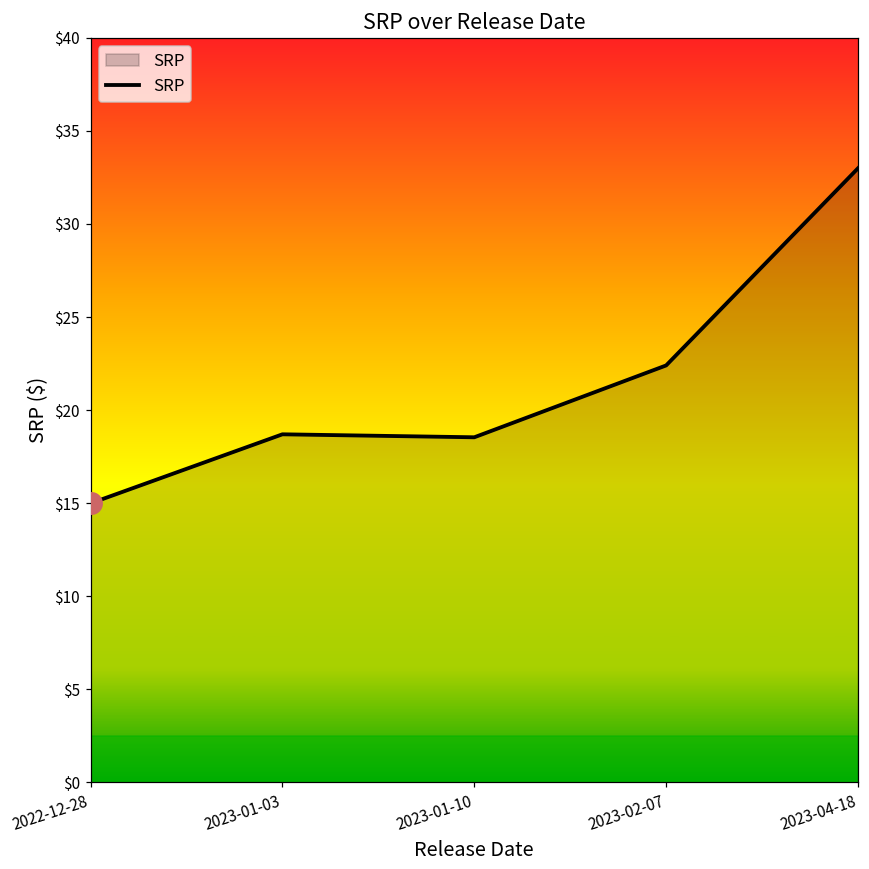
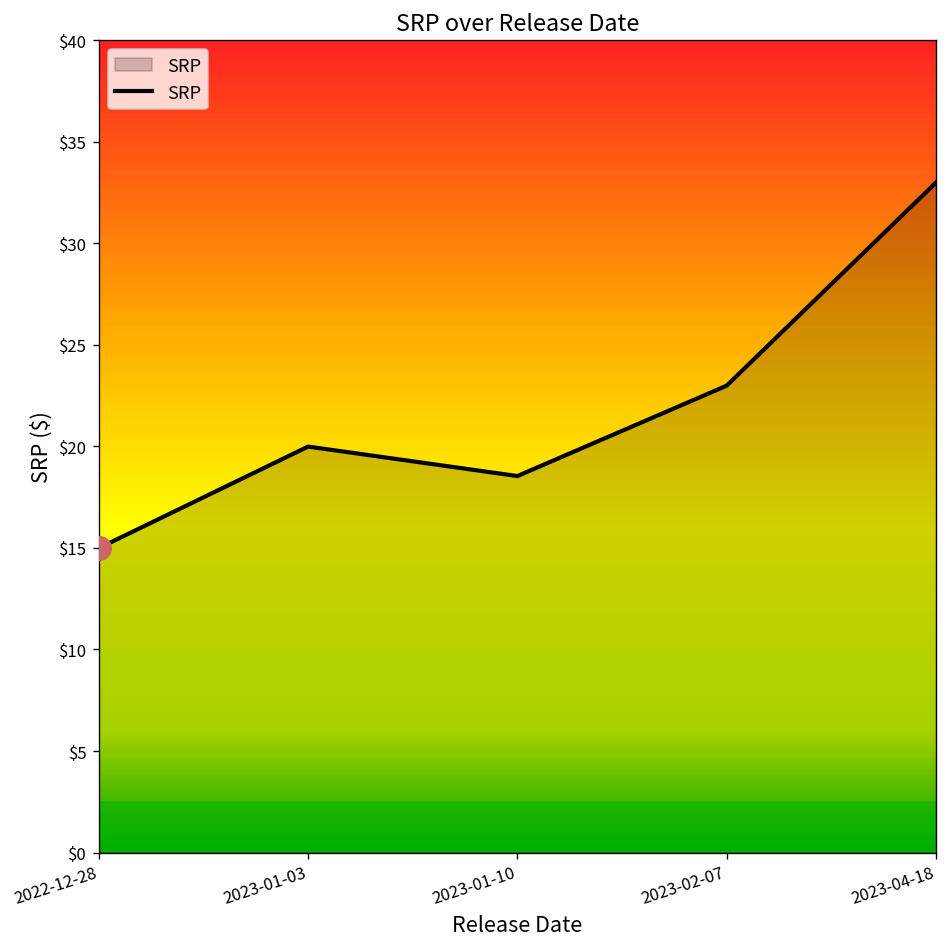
  {
    "SRP": {
-     "2023-01-03": "$18.7",
+     "2023-01-03": "$20.0",
      "2023-01-10": "$18.5",
-     "2023-02-07": "$22.4",
+     "2023-02-07": "$23.0",
      "2023-04-18": "$33.0"
    }
  }
